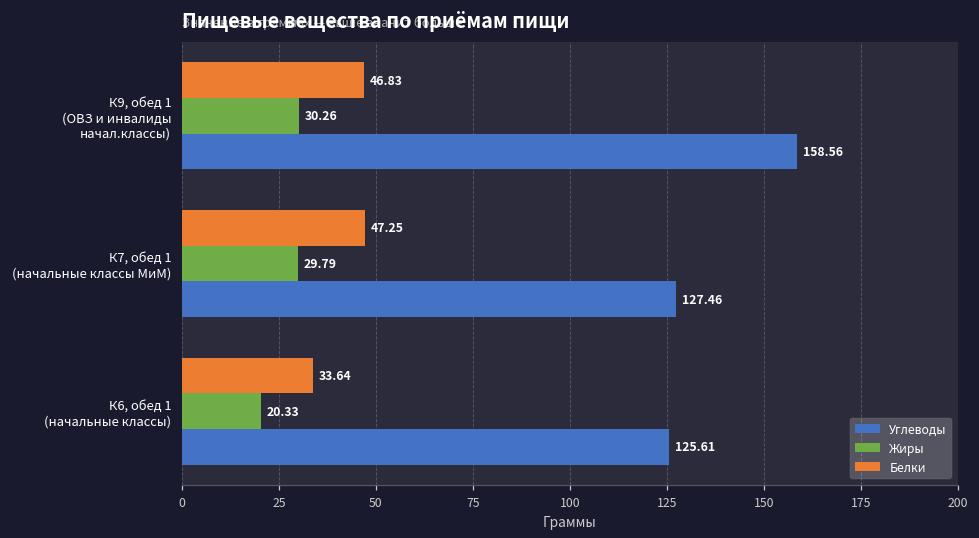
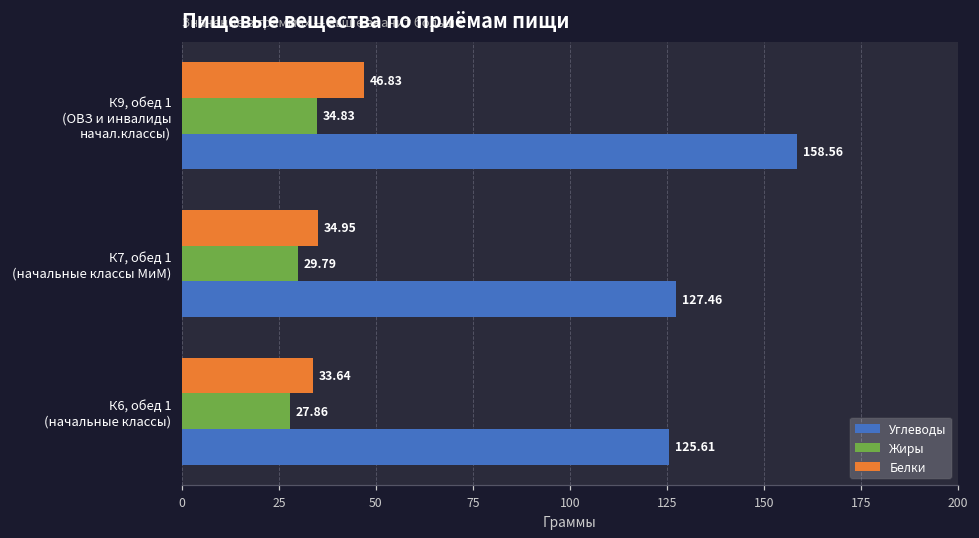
  {
    "Углеводы": {
      "К9, обед 1 (ОВЗ и инвалиды начал.классы)": 158.56,
      "К7, обед 1 (начальные классы МиМ)": 127.46,
      "К6, обед 1 (начальные классы)": 125.61
    },
    "Жиры": {
-     "К9, обед 1 (ОВЗ и инвалиды начал.классы)": 30.26,
+     "К9, обед 1 (ОВЗ и инвалиды начал.классы)": 34.83,
      "К7, обед 1 (начальные классы МиМ)": 29.79,
-     "К6, обед 1 (начальные классы)": 20.33
+     "К6, обед 1 (начальные классы)": 27.86
    },
    "Белки": {
      "К9, обед 1 (ОВЗ и инвалиды начал.классы)": 46.83,
-     "К7, обед 1 (начальные классы МиМ)": 47.25,
+     "К7, обед 1 (начальные классы МиМ)": 34.95,
      "К6, обед 1 (начальные классы)": 33.64
    }
  }
